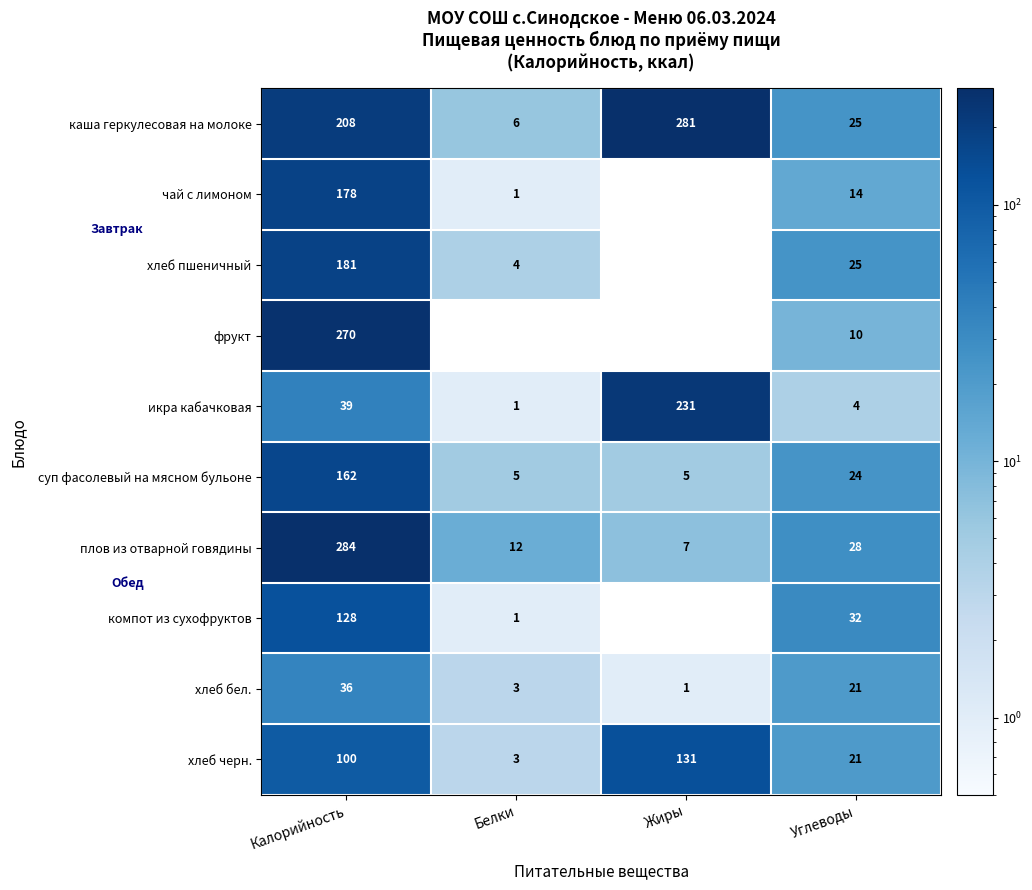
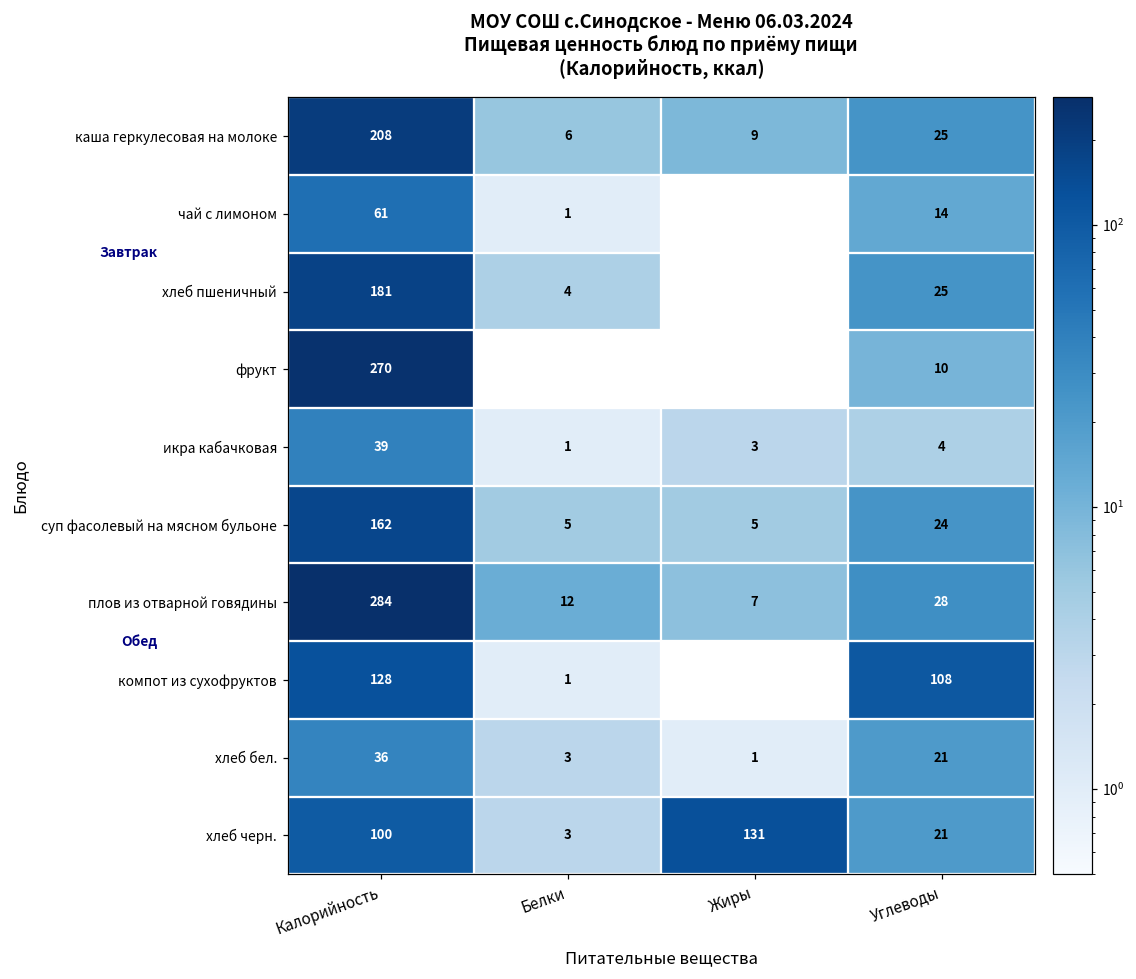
  {
    "каша геркулесовая на молоке": {
      "Калорийность": 208,
      "Белки": 6,
-     "Жиры": 281,
+     "Жиры": 9,
      "Углеводы": 25
    },
    "чай с лимоном": {
-     "Калорийность": 178,
+     "Калорийность": 61,
      "Белки": 1,
      "Углеводы": 14
    },
    "хлеб пшеничный": {
      "Калорийность": 181,
      "Белки": 4,
      "Углеводы": 25
    },
    "фрукт": {
      "Калорийность": 270,
      "Углеводы": 10
    },
    "икра кабачковая": {
      "Калорийность": 39,
      "Белки": 1,
-     "Жиры": 231,
+     "Жиры": 3,
      "Углеводы": 4
    },
    "суп фасолевый на мясном бульоне": {
      "Калорийность": 162,
      "Белки": 5,
      "Жиры": 5,
      "Углеводы": 24
    },
    "плов из отварной говядины": {
      "Калорийность": 284,
      "Белки": 12,
      "Жиры": 7,
      "Углеводы": 28
    },
    "компот из сухофруктов": {
      "Калорийность": 128,
      "Белки": 1,
-     "Углеводы": 32
+     "Углеводы": 108
    },
    "хлеб бел.": {
      "Калорийность": 36,
      "Белки": 3,
      "Жиры": 1,
      "Углеводы": 21
    },
    "хлеб черн.": {
      "Калорийность": 100,
      "Белки": 3,
      "Жиры": 131,
      "Углеводы": 21
    }
  }
